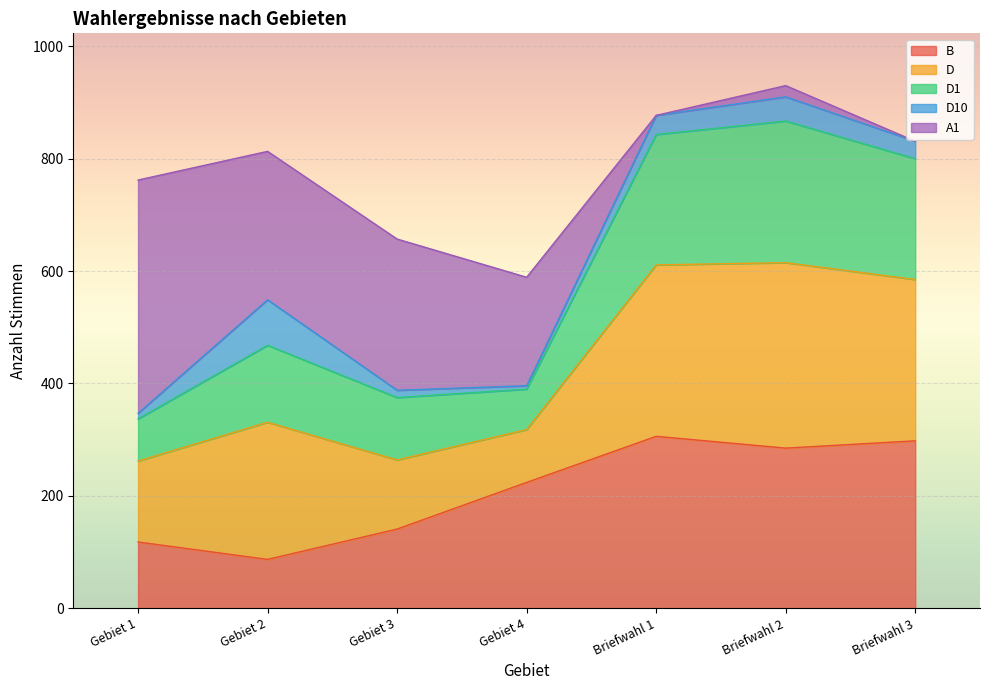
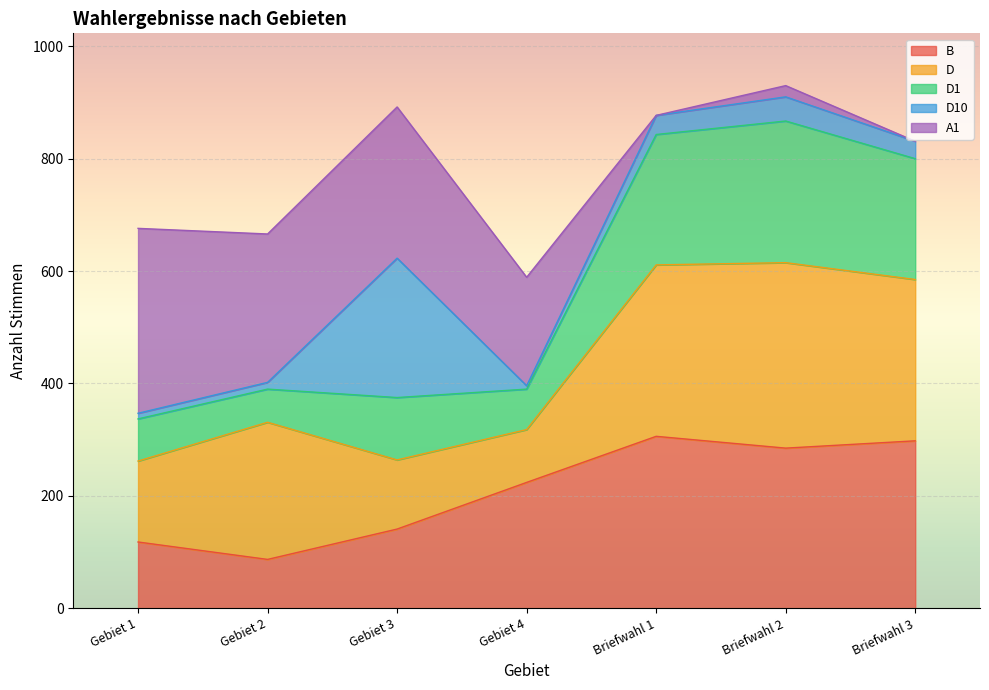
  {
    "B": {
      "Gebiet 1": 120,
      "Gebiet 2": 90,
      "Gebiet 3": 140,
      "Gebiet 4": 220,
      "Briefwahl 1": 310,
      "Briefwahl 2": 290,
      "Briefwahl 3": 300
    },
    "D": {
      "Gebiet 1": 140,
      "Gebiet 2": 240,
      "Gebiet 3": 120,
      "Gebiet 4": 90,
      "Briefwahl 1": 310,
      "Briefwahl 2": 330,
      "Briefwahl 3": 290
    },
    "D1": {
      "Gebiet 1": 80,
-     "Gebiet 2": 140,
+     "Gebiet 2": 60,
      "Gebiet 3": 110,
      "Gebiet 4": 70,
      "Briefwahl 1": 230,
      "Briefwahl 2": 250,
      "Briefwahl 3": 220
    },
    "D10": {
      "Gebiet 1": 10,
-     "Gebiet 2": 80,
-     "Gebiet 3": 10,
+     "Gebiet 2": 10,
+     "Gebiet 3": 250,
      "Gebiet 4": 10,
      "Briefwahl 2": 40
    },
    "A1": {
-     "Gebiet 1": 420,
+     "Gebiet 1": 330,
      "Gebiet 2": 260,
      "Gebiet 3": 270,
      "Gebiet 4": 190,
      "Briefwahl 2": 20
    }
  }
